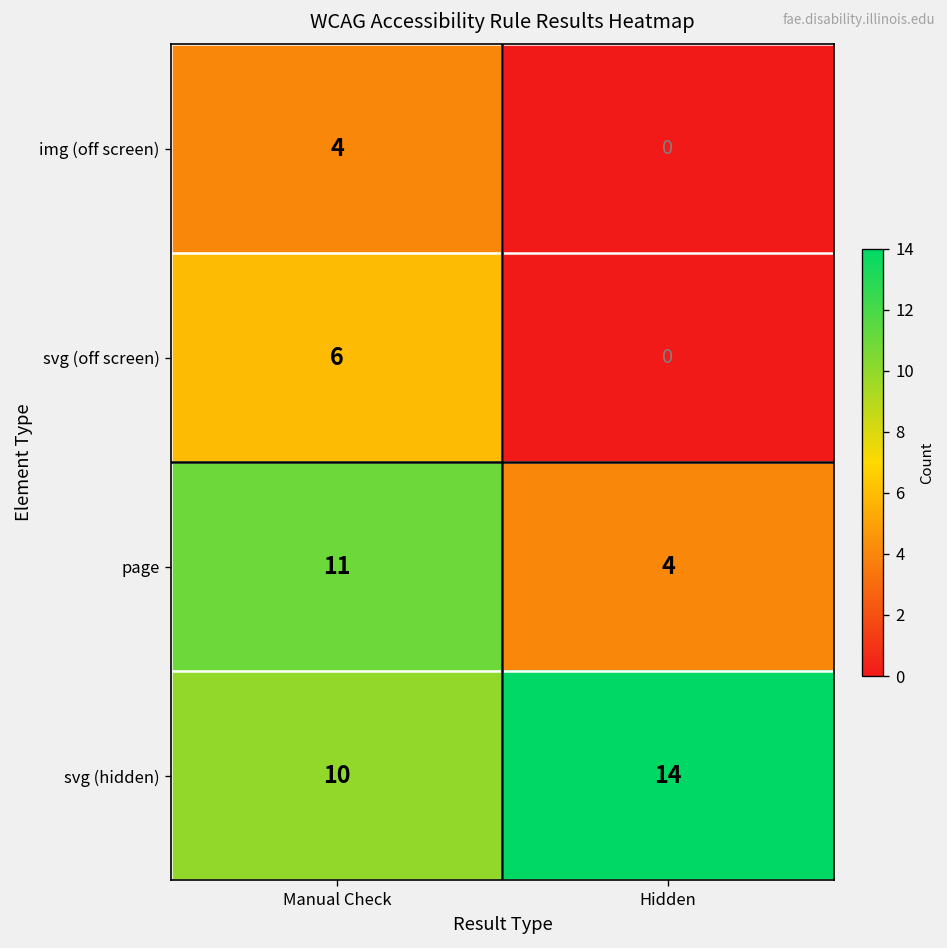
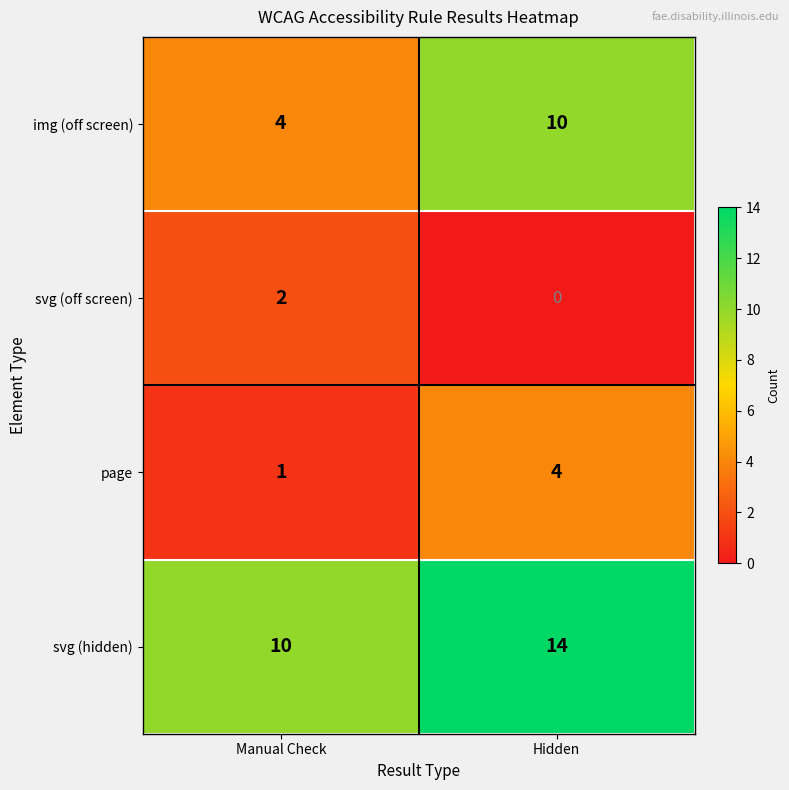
  {
    "img (off screen)": {
      "Manual Check": 4,
-     "Hidden": 0
+     "Hidden": 10
    },
    "svg (off screen)": {
-     "Manual Check": 6,
+     "Manual Check": 2,
      "Hidden": 0
    },
    "page": {
-     "Manual Check": 11,
+     "Manual Check": 1,
      "Hidden": 4
    },
    "svg (hidden)": {
      "Manual Check": 10,
      "Hidden": 14
    }
  }
